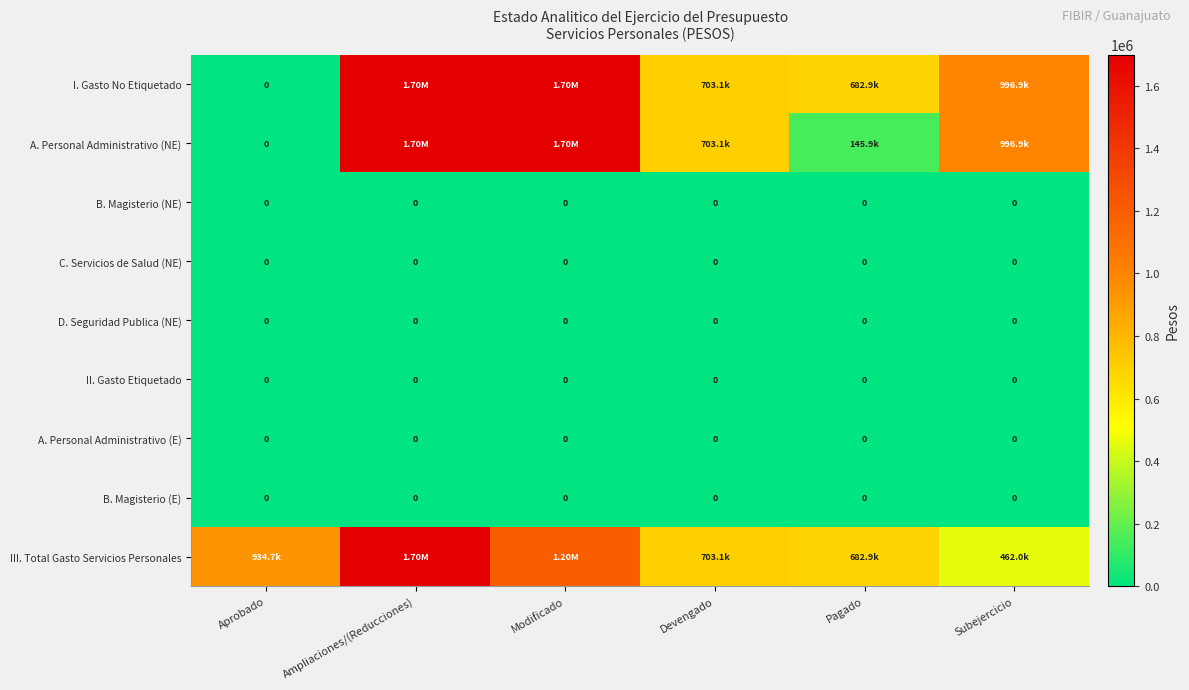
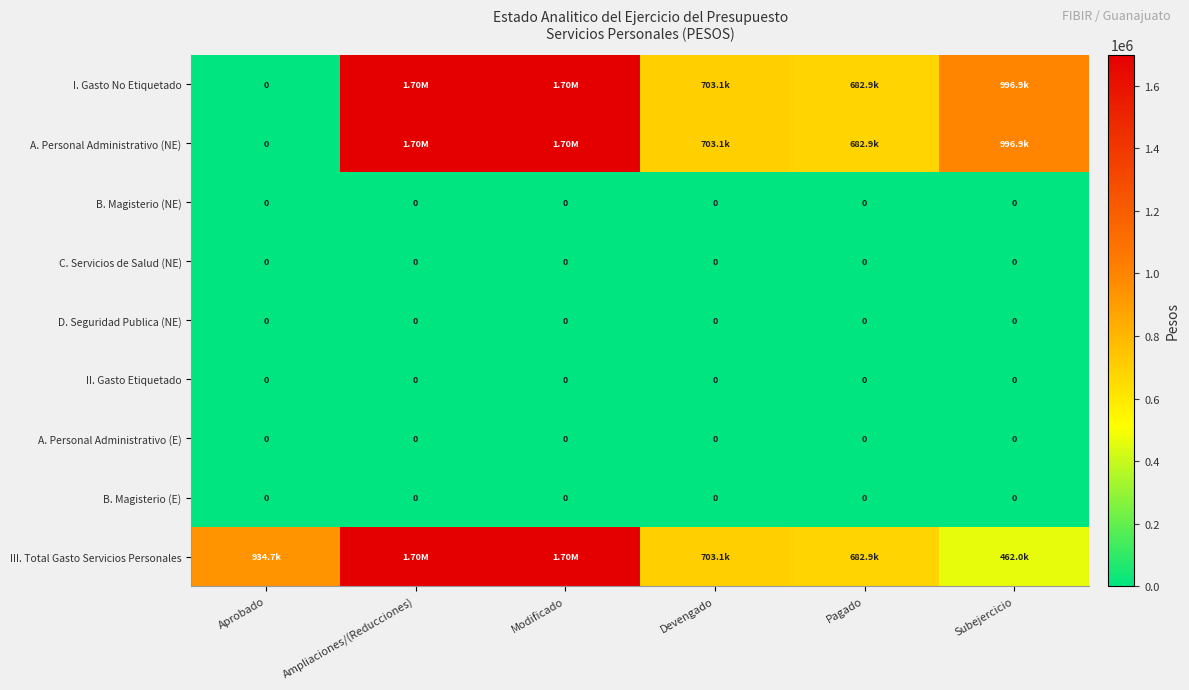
  {
    "I. Gasto No Etiquetado": {
      "Aprobado": "0",
      "Ampliaciones/(Reducciones)": "1.70M",
      "Modificado": "1.70M",
      "Devengado": "703.1k",
      "Pagado": "682.9k",
      "Subejercicio": "996.9k"
    },
    "A. Personal Administrativo (NE)": {
      "Aprobado": "0",
      "Ampliaciones/(Reducciones)": "1.70M",
      "Modificado": "1.70M",
      "Devengado": "703.1k",
-     "Pagado": "145.9k",
+     "Pagado": "682.9k",
      "Subejercicio": "996.9k"
    },
    "B. Magisterio (NE)": {
      "Aprobado": "0",
      "Ampliaciones/(Reducciones)": "0",
      "Modificado": "0",
      "Devengado": "0",
      "Pagado": "0",
      "Subejercicio": "0"
    },
    "C. Servicios de Salud (NE)": {
      "Aprobado": "0",
      "Ampliaciones/(Reducciones)": "0",
      "Modificado": "0",
      "Devengado": "0",
      "Pagado": "0",
      "Subejercicio": "0"
    },
    "D. Seguridad Publica (NE)": {
      "Aprobado": "0",
      "Ampliaciones/(Reducciones)": "0",
      "Modificado": "0",
      "Devengado": "0",
      "Pagado": "0",
      "Subejercicio": "0"
    },
    "II. Gasto Etiquetado": {
      "Aprobado": "0",
      "Ampliaciones/(Reducciones)": "0",
      "Modificado": "0",
      "Devengado": "0",
      "Pagado": "0",
      "Subejercicio": "0"
    },
    "A. Personal Administrativo (E)": {
      "Aprobado": "0",
      "Ampliaciones/(Reducciones)": "0",
      "Modificado": "0",
      "Devengado": "0",
      "Pagado": "0",
      "Subejercicio": "0"
    },
    "B. Magisterio (E)": {
      "Aprobado": "0",
      "Ampliaciones/(Reducciones)": "0",
      "Modificado": "0",
      "Devengado": "0",
      "Pagado": "0",
      "Subejercicio": "0"
    },
    "III. Total Gasto Servicios Personales": {
      "Aprobado": "934.7k",
      "Ampliaciones/(Reducciones)": "1.70M",
-     "Modificado": "1.20M",
+     "Modificado": "1.70M",
      "Devengado": "703.1k",
      "Pagado": "682.9k",
      "Subejercicio": "462.0k"
    }
  }
